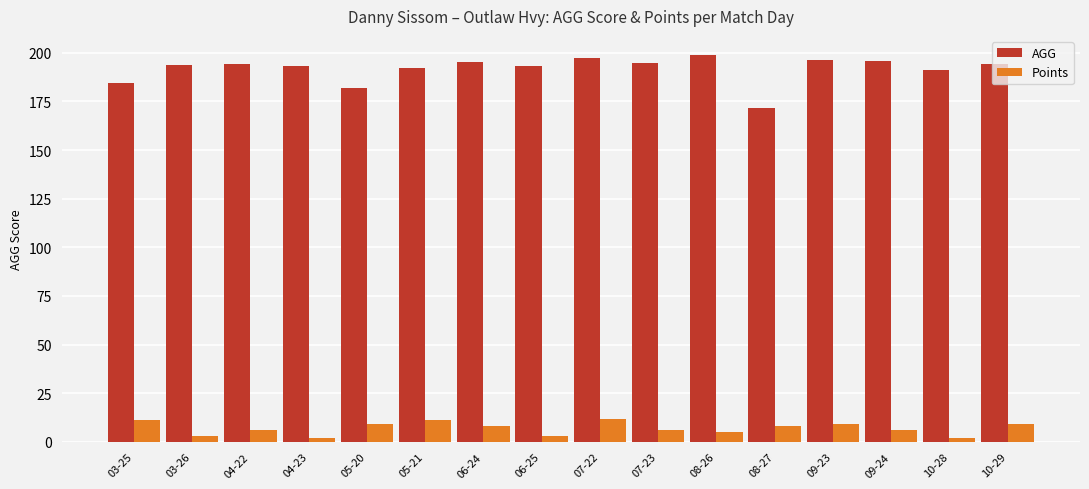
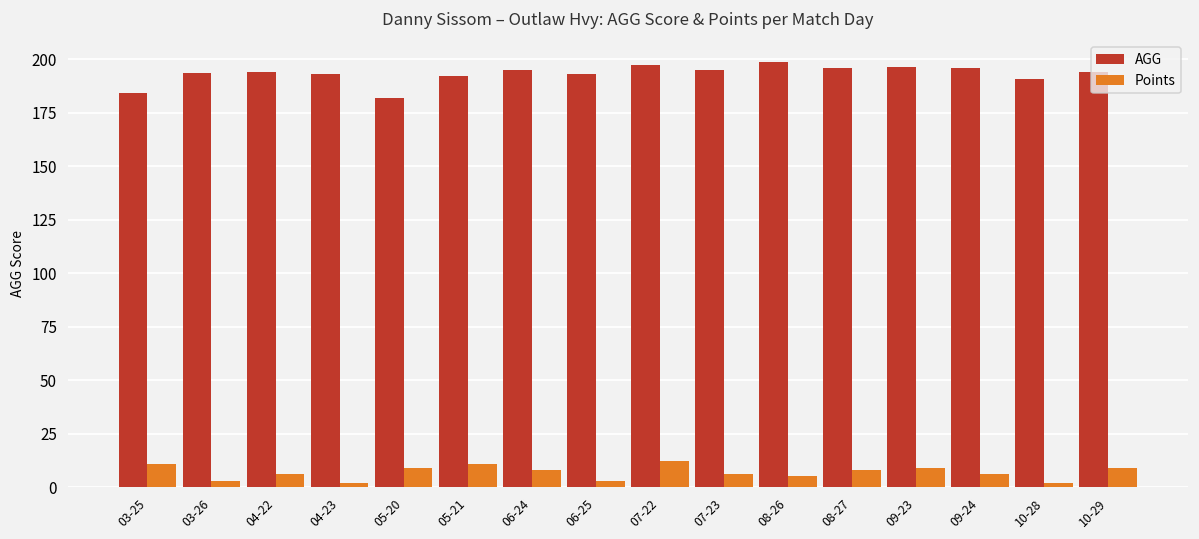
  {
    "AGG": {
      "03-25": 184,
      "03-26": 194,
      "04-22": 194,
      "04-23": 193,
      "05-20": 182,
      "05-21": 192,
      "06-24": 195,
      "06-25": 193,
      "07-22": 197,
      "07-23": 195,
      "08-26": 199,
-     "08-27": 171,
+     "08-27": 196,
      "09-23": 197,
      "09-24": 196,
      "10-28": 191
    },
    "Points": {
      "03-25": 11,
      "03-26": 3,
      "04-22": 6,
      "04-23": 2,
      "05-20": 9,
      "05-21": 11,
      "06-24": 8,
      "06-25": 3,
      "07-22": 12,
      "07-23": 6,
      "08-26": 5,
      "08-27": 8,
      "09-23": 9,
      "09-24": 6,
      "10-28": 2,
      "10-29": 9
    }
  }
